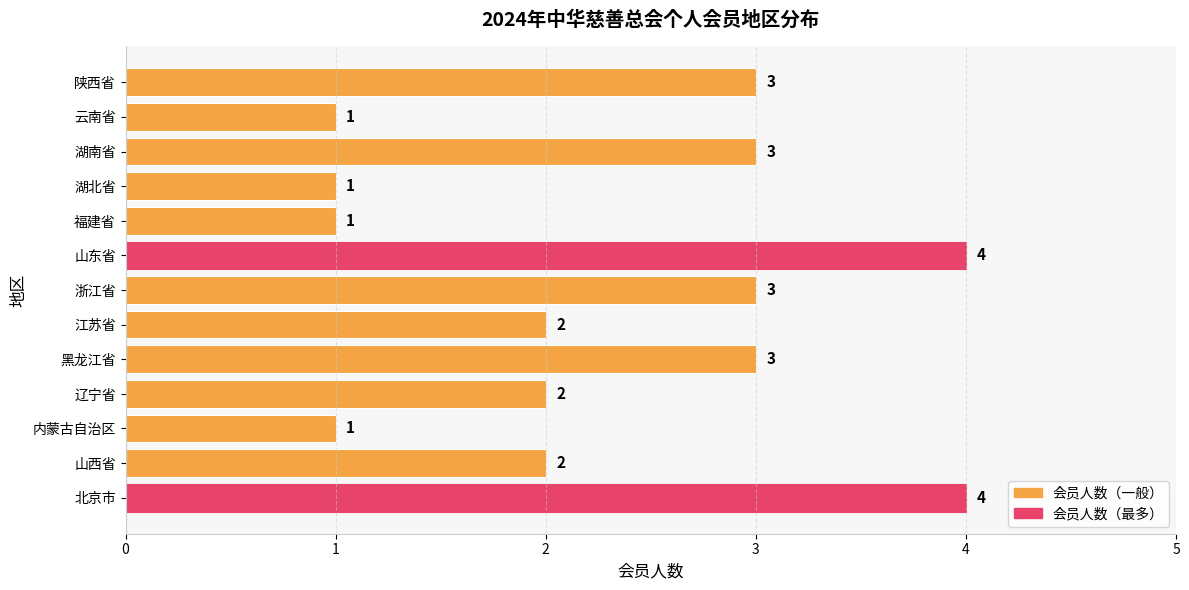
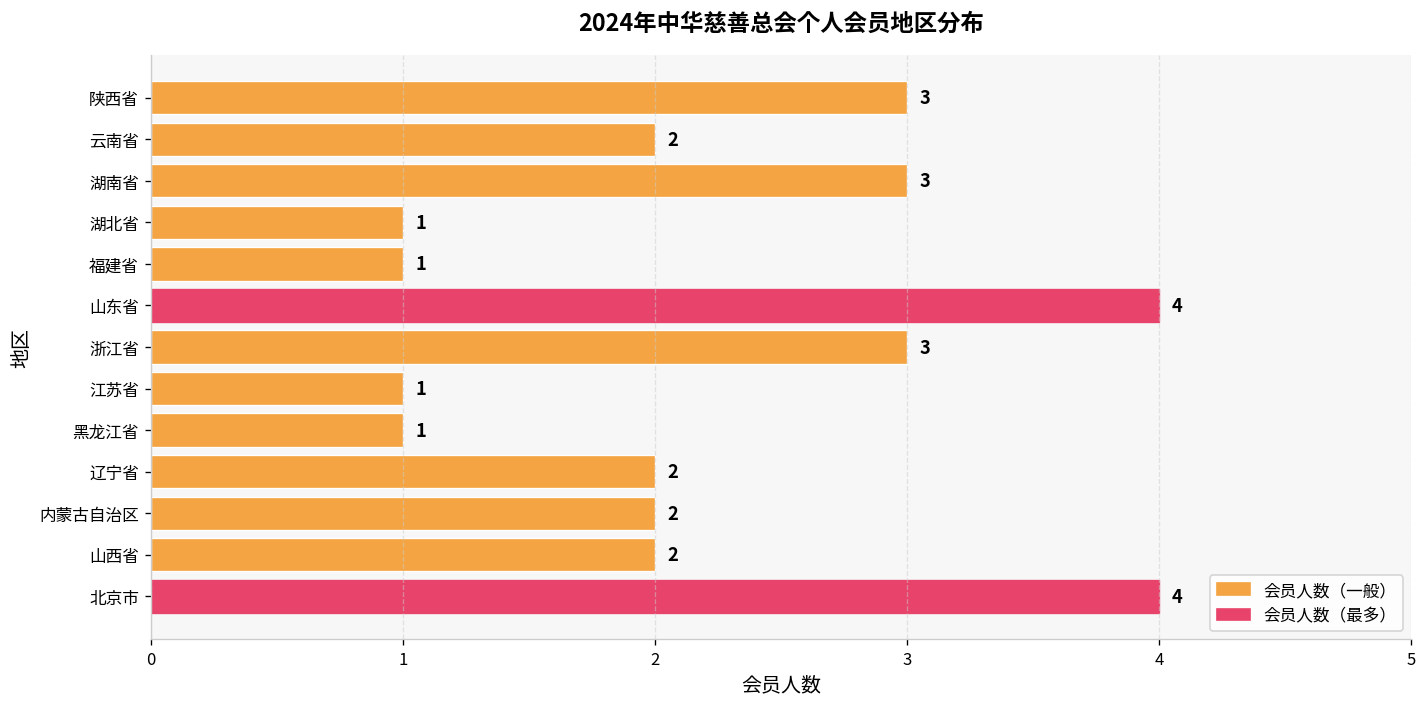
  {
    "陕西省": 3,
-   "云南省": 1,
+   "云南省": 2,
    "湖南省": 3,
    "湖北省": 1,
    "福建省": 1,
    "山东省": 4,
    "浙江省": 3,
-   "江苏省": 2,
-   "黑龙江省": 3,
+   "江苏省": 1,
+   "黑龙江省": 1,
    "辽宁省": 2,
-   "内蒙古自治区": 1,
+   "内蒙古自治区": 2,
    "山西省": 2,
    "北京市": 4
  }
